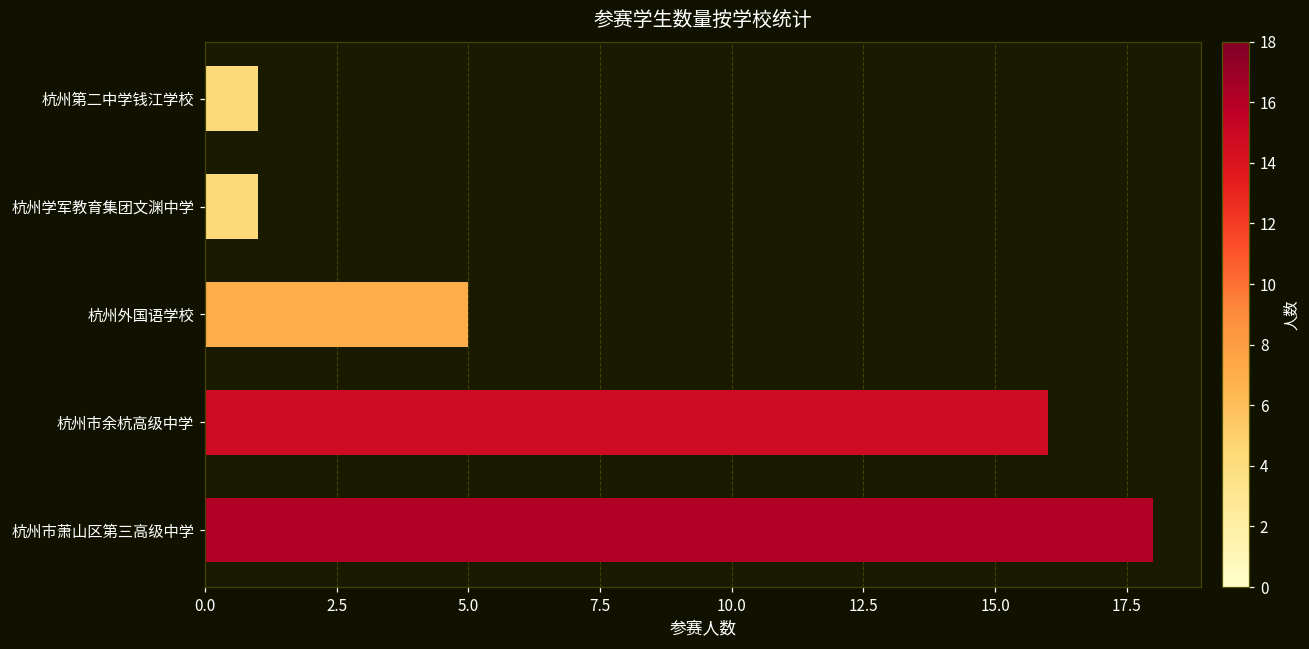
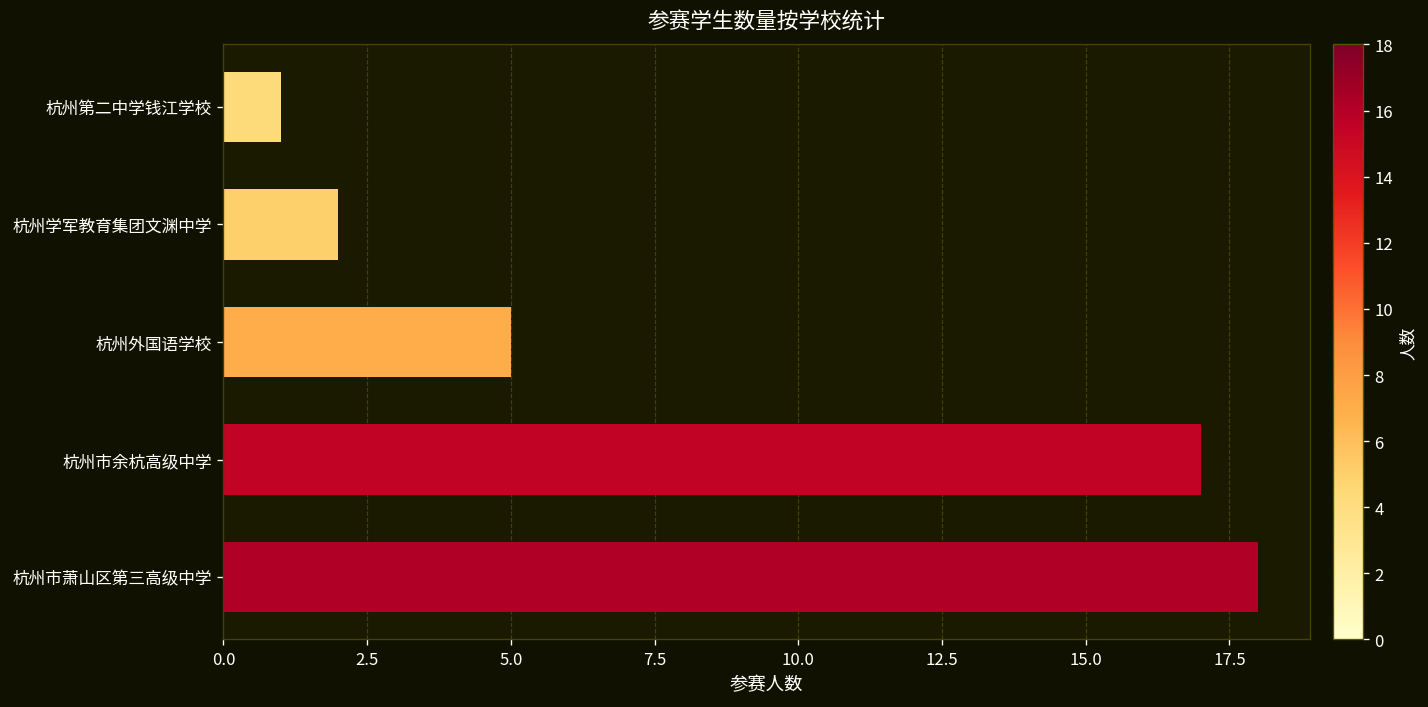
  {
    "杭州第二中学钱江学校": 1,
-   "杭州学军教育集团文渊中学": 1,
+   "杭州学军教育集团文渊中学": 2,
    "杭州外国语学校": 5,
-   "杭州市余杭高级中学": 16,
+   "杭州市余杭高级中学": 17,
    "杭州市萧山区第三高级中学": 18
  }
